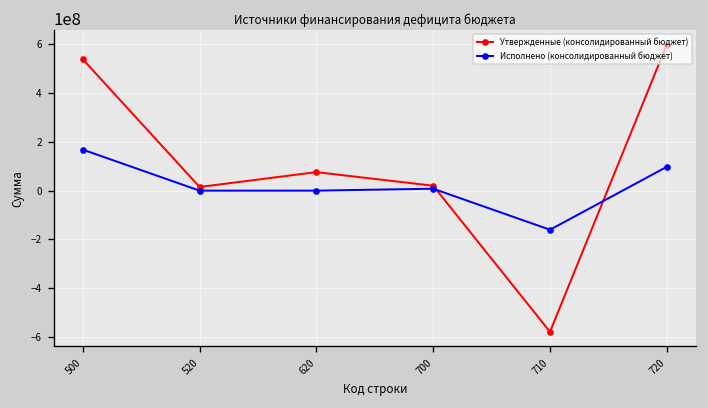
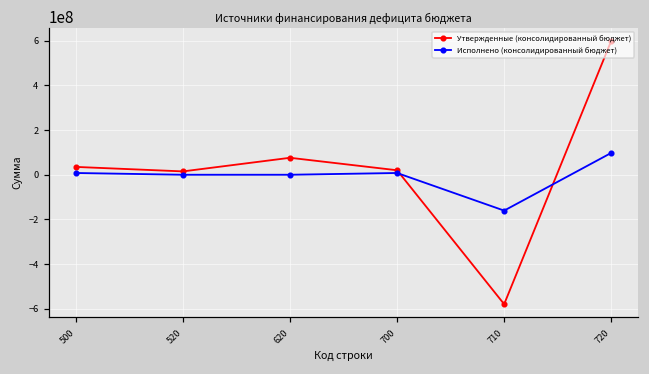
  {
    "Утвержденные (консолидированный бюджет)": {
-     "500": 540000000,
+     "500": 40000000,
      "520": 20000000,
      "620": 80000000,
      "710": -580000000
    },
    "Исполнено (консолидированный бюджет)": {
-     "500": 170000000,
+     "500": 10000000,
      "520": 0,
      "620": 0,
      "710": -160000000,
      "720": 100000000
    }
  }
